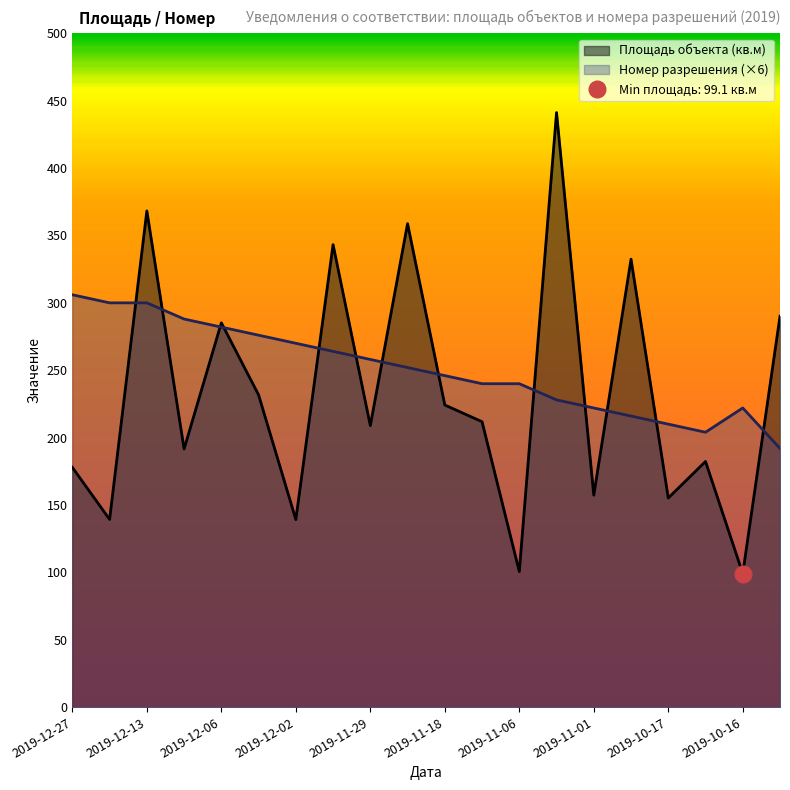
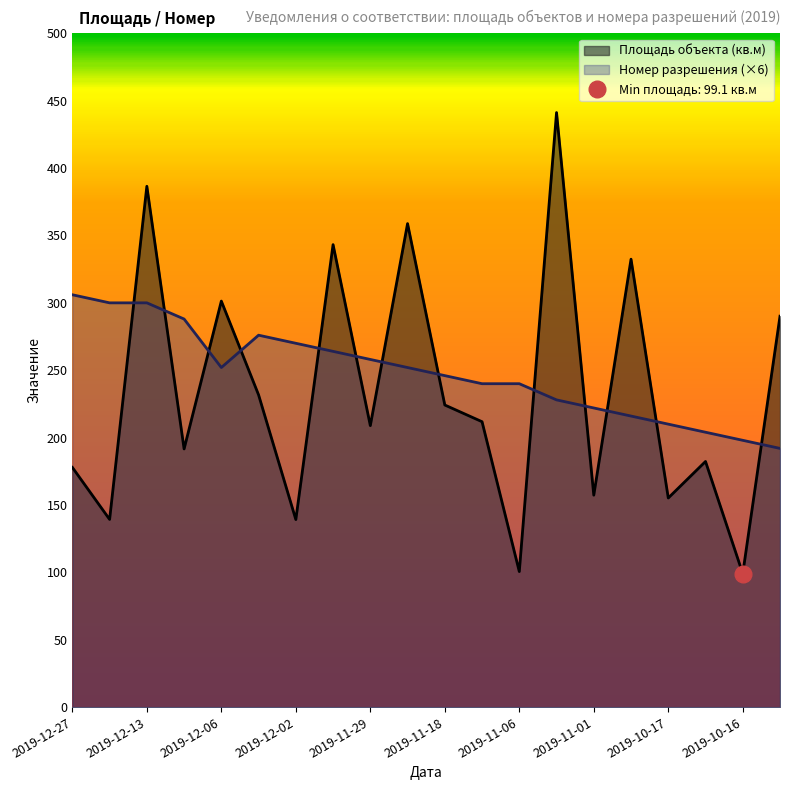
  {
    "Площадь объекта (кв.м)": {
      "2019-12-27": 178,
-     "2019-12-13": 368,
-     "2019-12-06": 285,
+     "2019-12-13": 387,
+     "2019-12-06": 301,
      "2019-11-29": 209,
      "2019-11-18": 224,
      "2019-11-06": 101,
      "2019-11-01": 157
    },
    "Номер разрешения (×6)": {
      "2019-12-27": 306,
      "2019-12-13": 300,
-     "2019-12-06": 282,
+     "2019-12-06": 252,
      "2019-11-29": 258,
      "2019-11-18": 246,
      "2019-11-06": 240,
      "2019-11-01": 222,
-     "2019-10-16": 222
+     "2019-10-16": 198
    }
  }
